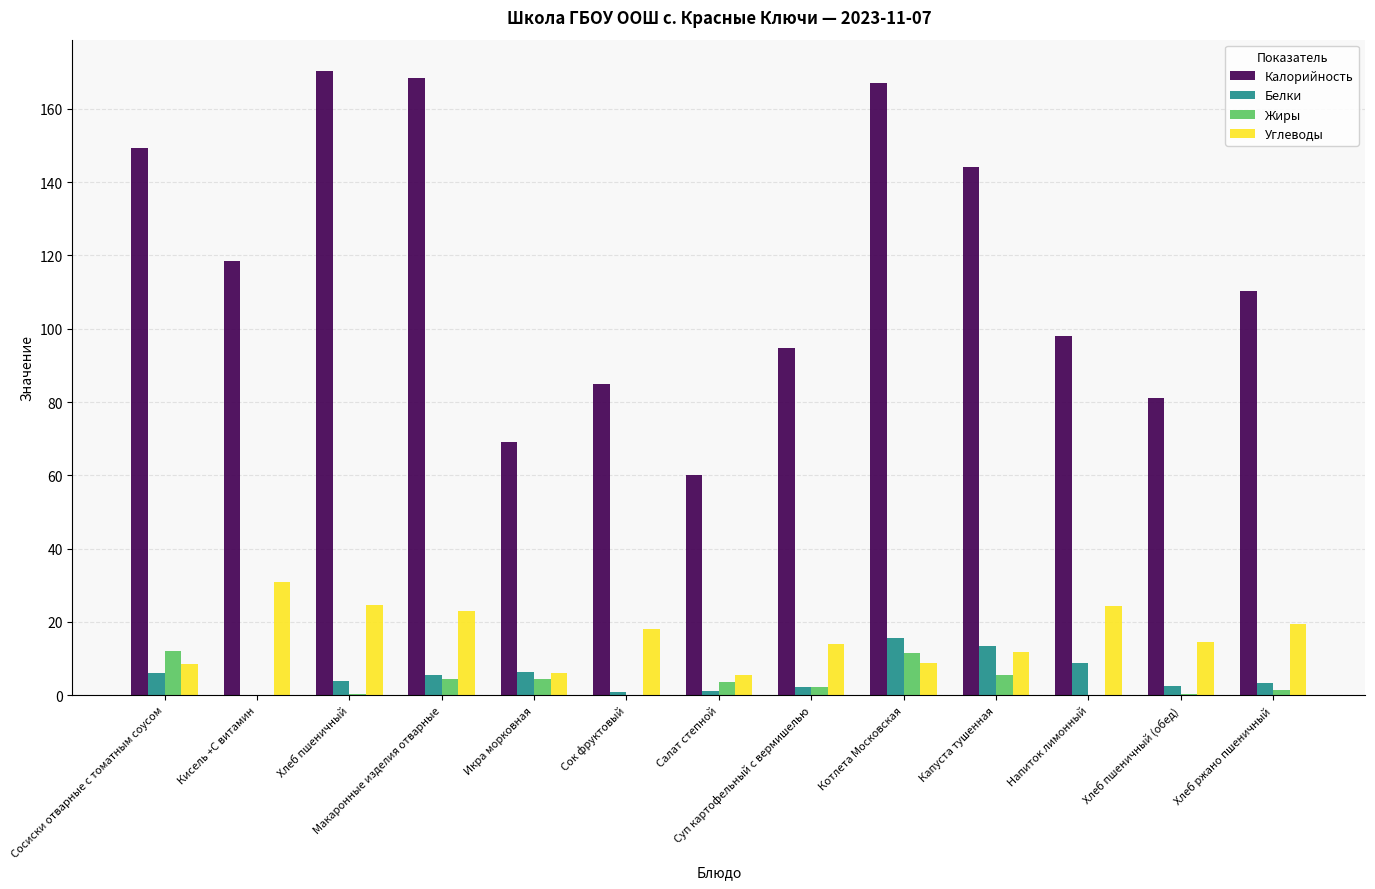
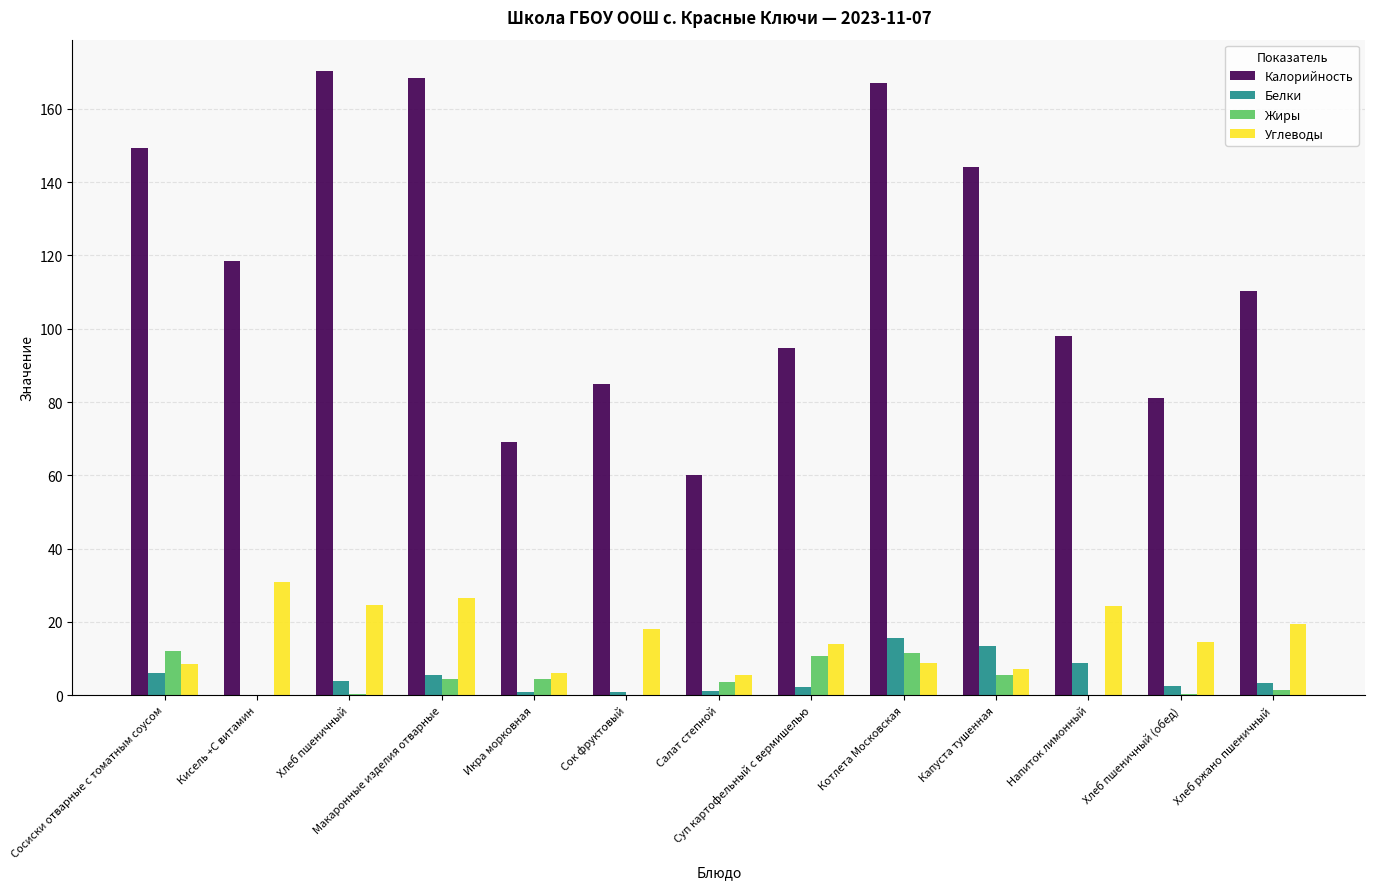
  {
    "Калорийность": {
      "Сосиски отварные с томатным соусом": 149,
      "Кисель +С витамин": 119,
      "Хлеб пшеничный": 170,
      "Макаронные изделия отварные": 168,
      "Икра морковная": 69,
      "Сок фруктовый": 85,
      "Салат степной": 60,
      "Суп картофельный с вермишелью": 95,
      "Котлета Московская": 167,
      "Капуста тушенная": 144,
      "Напиток лимонный": 98,
      "Хлеб пшеничный (обед)": 81,
      "Хлеб ржано пшеничный": 110
    },
    "Белки": {
      "Сосиски отварные с томатным соусом": 6,
      "Кисель +С витамин": 0,
      "Хлеб пшеничный": 4,
      "Макаронные изделия отварные": 6,
-     "Икра морковная": 6,
+     "Икра морковная": 1,
      "Сок фруктовый": 1,
      "Салат степной": 1,
      "Суп картофельный с вермишелью": 2,
      "Котлета Московская": 15,
      "Капуста тушенная": 13,
      "Напиток лимонный": 9,
      "Хлеб пшеничный (обед)": 2,
      "Хлеб ржано пшеничный": 3
    },
    "Жиры": {
      "Сосиски отварные с томатным соусом": 12,
      "Кисель +С витамин": 0,
      "Макаронные изделия отварные": 5,
      "Икра морковная": 5,
      "Сок фруктовый": 0,
      "Салат степной": 4,
-     "Суп картофельный с вермишелью": 2,
+     "Суп картофельный с вермишелью": 11,
      "Котлета Московская": 12,
      "Капуста тушенная": 6,
      "Хлеб ржано пшеничный": 1
    },
    "Углеводы": {
      "Сосиски отварные с томатным соусом": 9,
      "Кисель +С витамин": 31,
      "Хлеб пшеничный": 25,
-     "Макаронные изделия отварные": 23,
+     "Макаронные изделия отварные": 26,
      "Икра морковная": 6,
      "Сок фруктовый": 18,
      "Салат степной": 6,
      "Суп картофельный с вермишелью": 14,
      "Котлета Московская": 9,
-     "Капуста тушенная": 12,
+     "Капуста тушенная": 7,
      "Напиток лимонный": 24,
      "Хлеб пшеничный (обед)": 15,
      "Хлеб ржано пшеничный": 20
    }
  }
